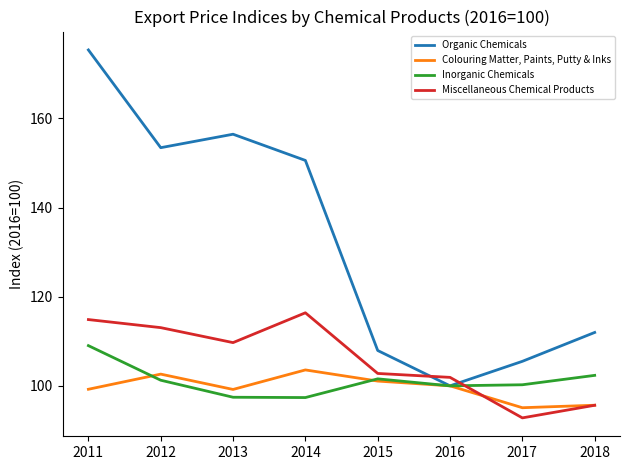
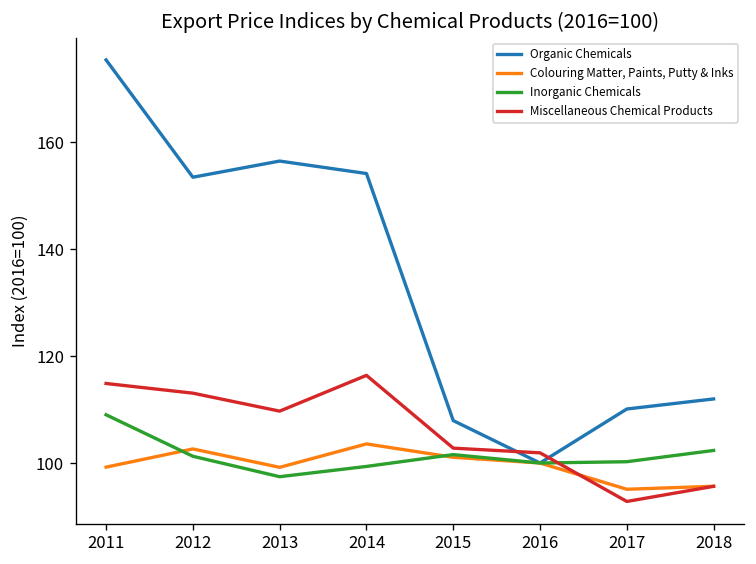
  {
    "Organic Chemicals": {
      "2011": 175,
      "2012": 153,
      "2013": 156,
-     "2014": 151,
+     "2014": 154,
      "2015": 108,
-     "2017": 106,
+     "2017": 110,
      "2018": 112
    },
    "Colouring Matter, Paints, Putty & Inks": {
      "2011": 99,
      "2012": 103,
      "2013": 99,
      "2014": 104,
      "2017": 95
    },
    "Inorganic Chemicals": {
      "2011": 109,
      "2012": 101,
      "2013": 97,
-     "2014": 97,
+     "2014": 99,
      "2017": 100,
      "2018": 102
    },
    "Miscellaneous Chemical Products": {
      "2011": 115,
      "2012": 113,
      "2013": 110,
      "2014": 116,
      "2015": 103,
      "2016": 102,
      "2017": 93
    }
  }
